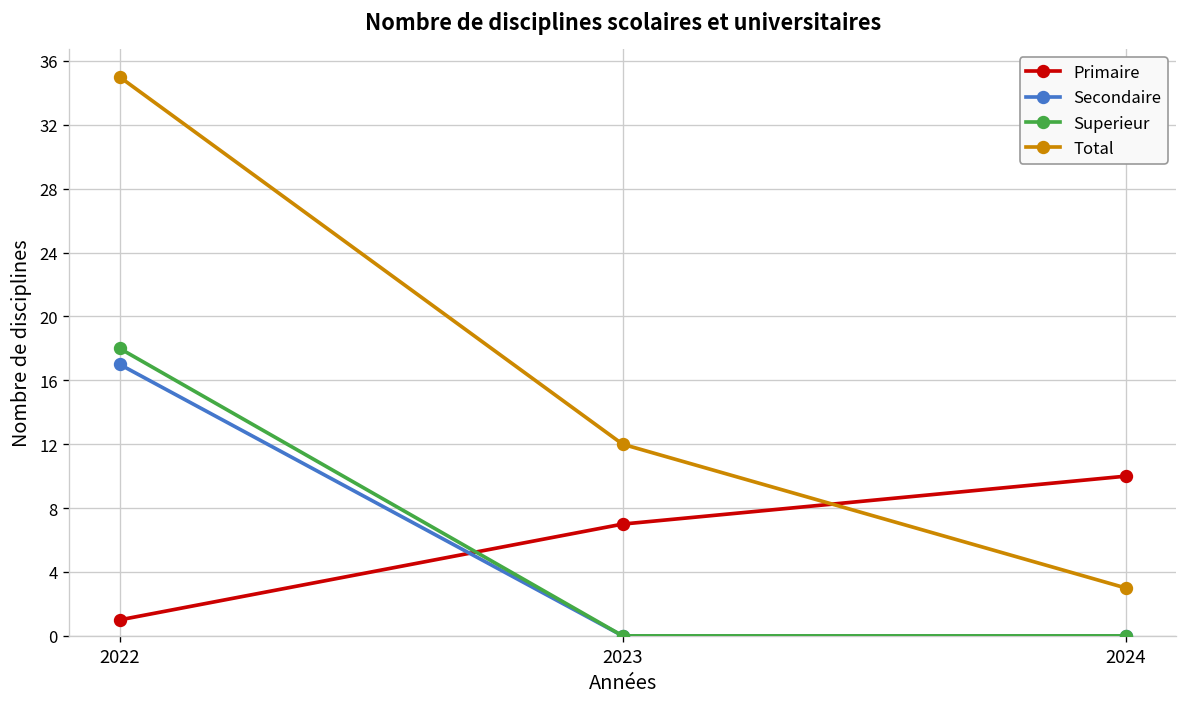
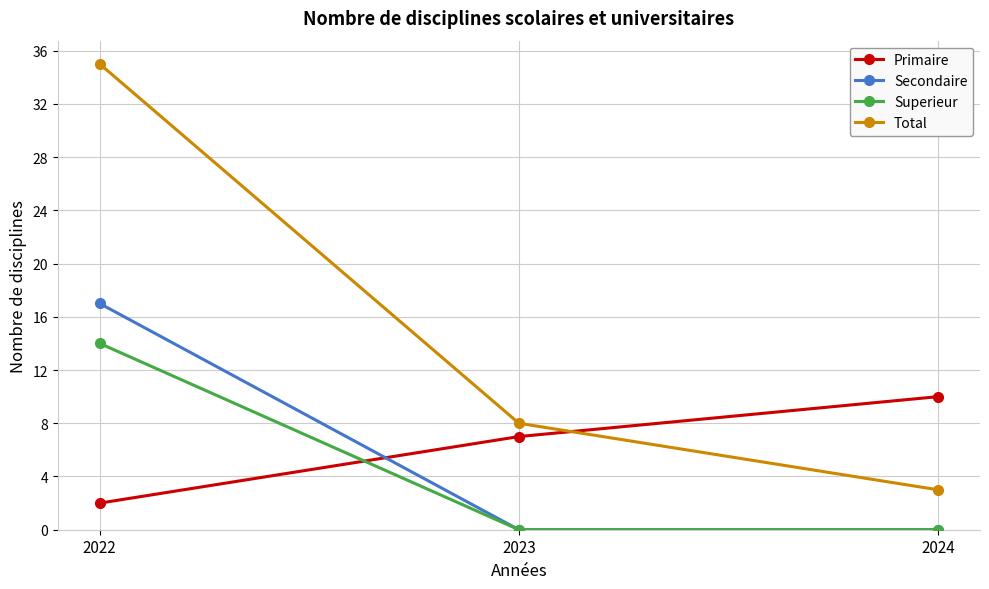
  {
    "Primaire": {
-     "2022": 1,
+     "2022": 2,
      "2023": 7,
      "2024": 10
    },
    "Secondaire": {
      "2022": 17
    },
    "Superieur": {
-     "2022": 18
+     "2022": 14
    },
    "Total": {
      "2022": 35,
-     "2023": 12,
+     "2023": 8,
      "2024": 3
    }
  }
